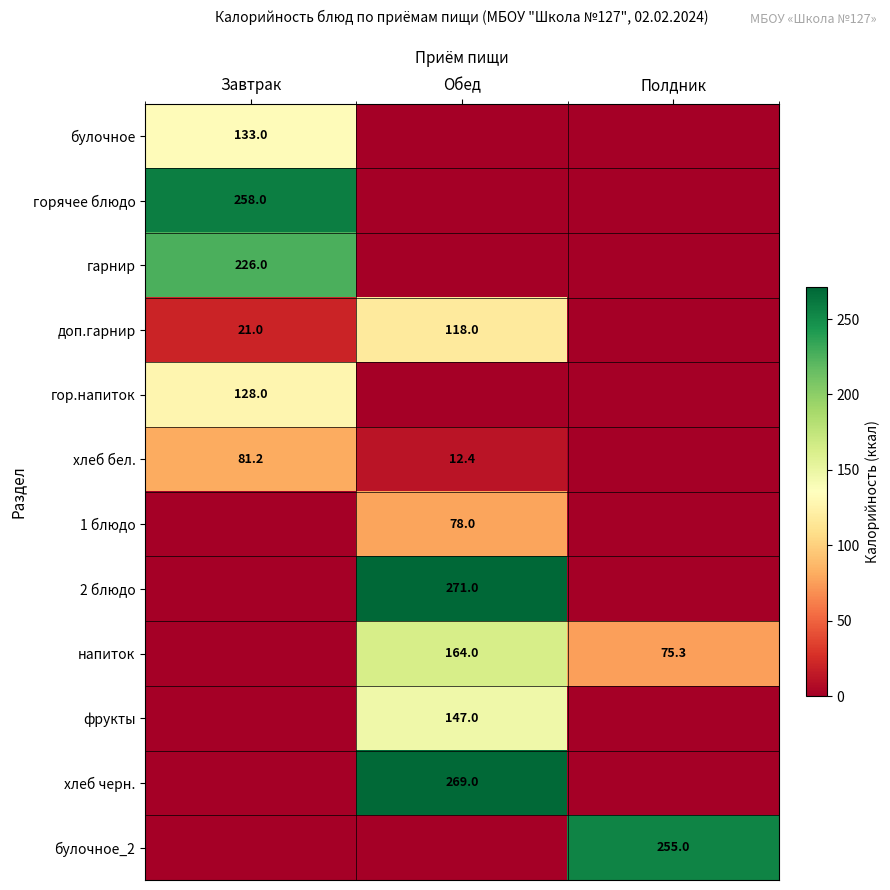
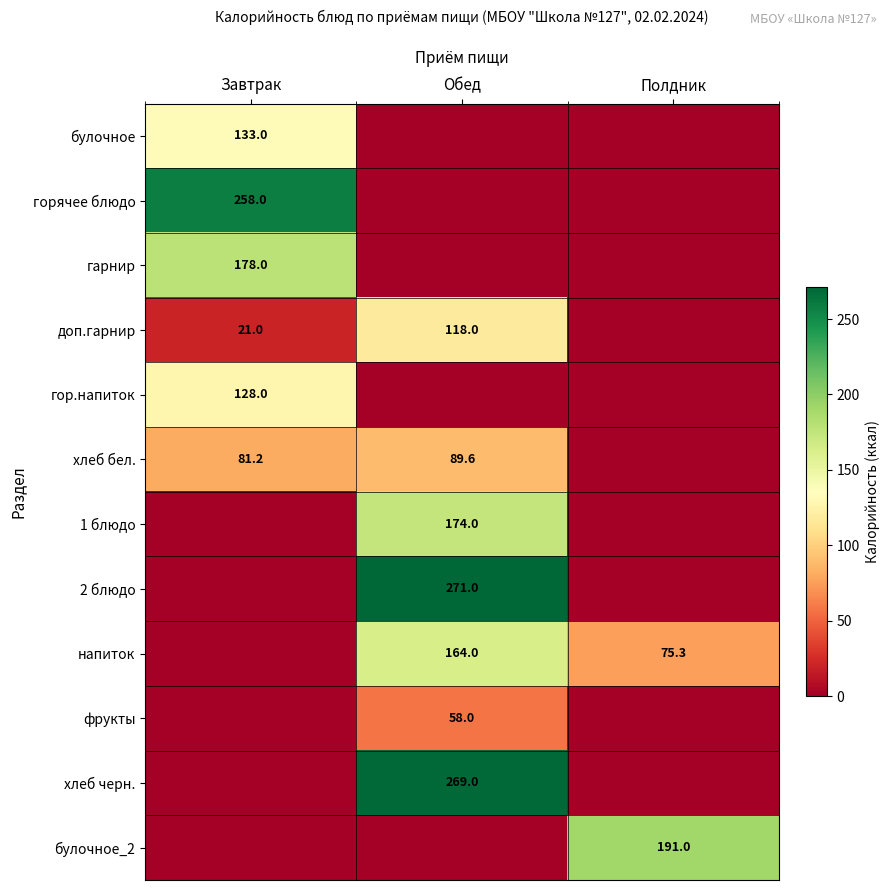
  {
    "булочное": {
      "Завтрак": 133.0
    },
    "горячее блюдо": {
      "Завтрак": 258.0
    },
    "гарнир": {
-     "Завтрак": 226.0
+     "Завтрак": 178.0
    },
    "доп.гарнир": {
      "Завтрак": 21.0,
      "Обед": 118.0
    },
    "гор.напиток": {
      "Завтрак": 128.0
    },
    "хлеб бел.": {
      "Завтрак": 81.2,
-     "Обед": 12.4
+     "Обед": 89.6
    },
    "1 блюдо": {
-     "Обед": 78.0
+     "Обед": 174.0
    },
    "2 блюдо": {
      "Обед": 271.0
    },
    "напиток": {
      "Обед": 164.0,
      "Полдник": 75.3
    },
    "фрукты": {
-     "Обед": 147.0
+     "Обед": 58.0
    },
    "хлеб черн.": {
      "Обед": 269.0
    },
    "булочное_2": {
-     "Полдник": 255.0
+     "Полдник": 191.0
    }
  }
